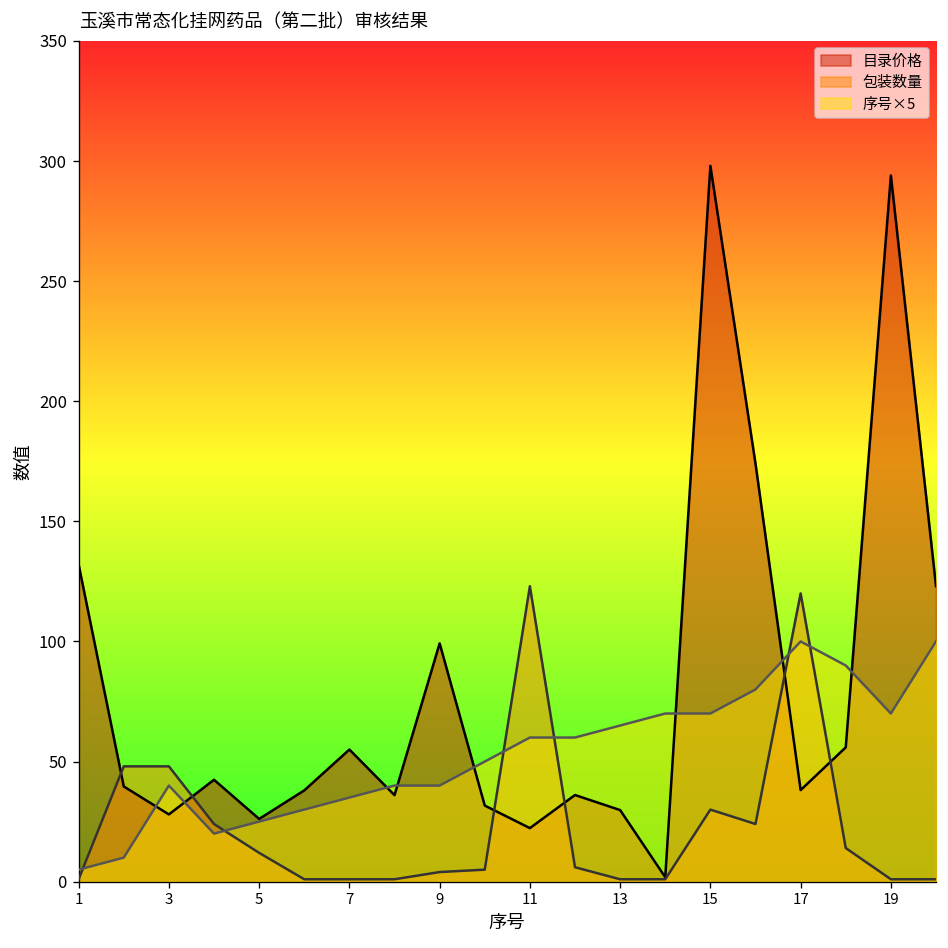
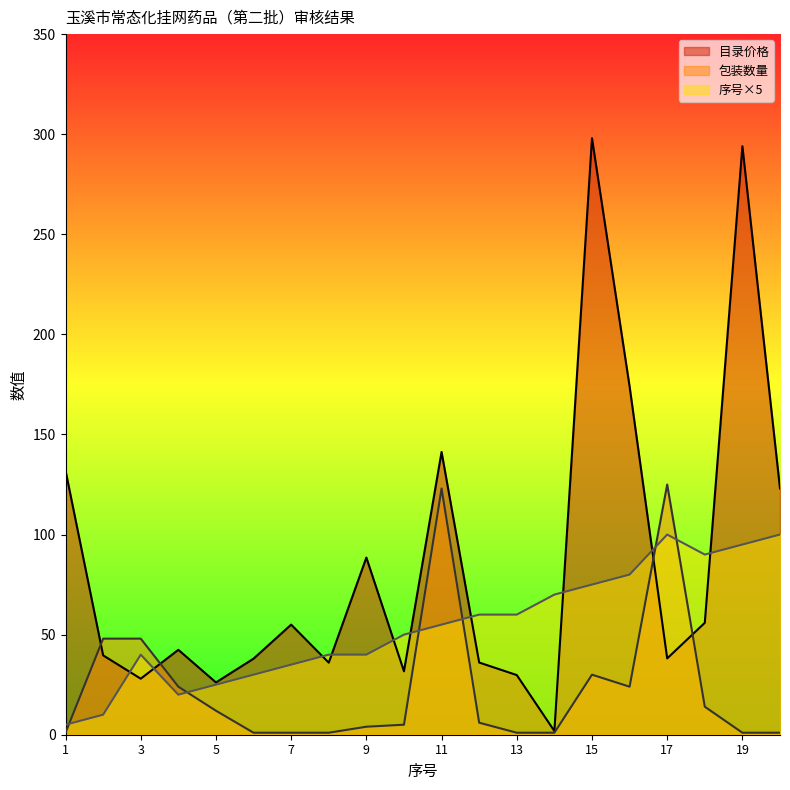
  {
    "目录价格": {
      "1": 132,
      "3": 28,
      "7": 55,
-     "9": 99,
-     "11": 22,
+     "9": 89,
+     "11": 141,
      "13": 30,
      "15": 298,
      "17": 38,
      "19": 294
    },
    "包装数量": {
      "1": 1,
      "3": 48,
      "5": 12,
      "7": 1,
      "9": 4,
      "11": 123,
      "13": 1,
      "15": 30,
-     "17": 120,
+     "17": 125,
      "19": 1
    },
    "序号×5": {
      "1": 5,
      "3": 40,
      "7": 35,
      "9": 40,
-     "11": 60,
-     "13": 65,
-     "15": 70,
+     "11": 55,
+     "13": 60,
+     "15": 75,
      "17": 100,
-     "19": 70
+     "19": 95
    }
  }
